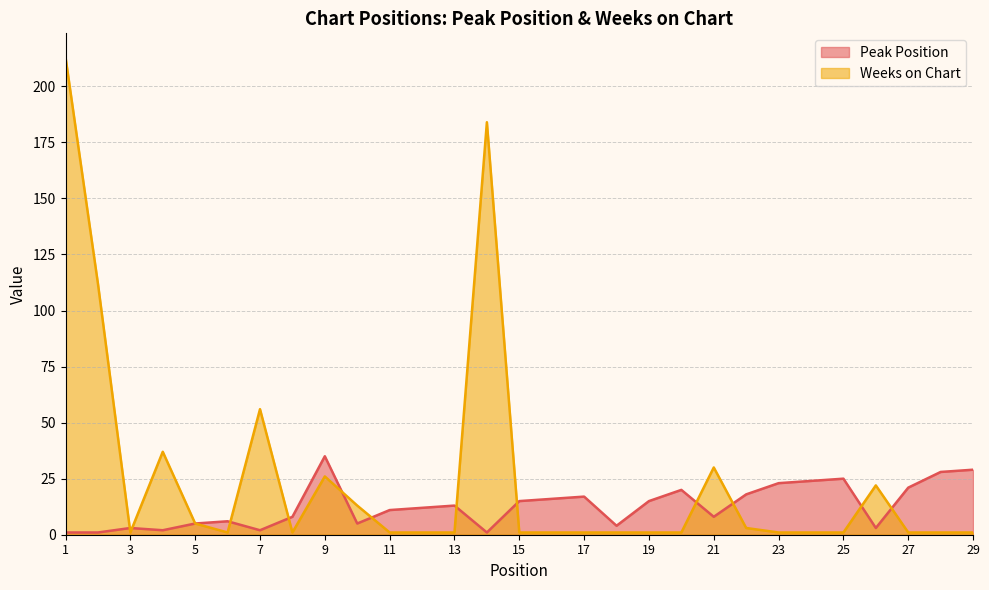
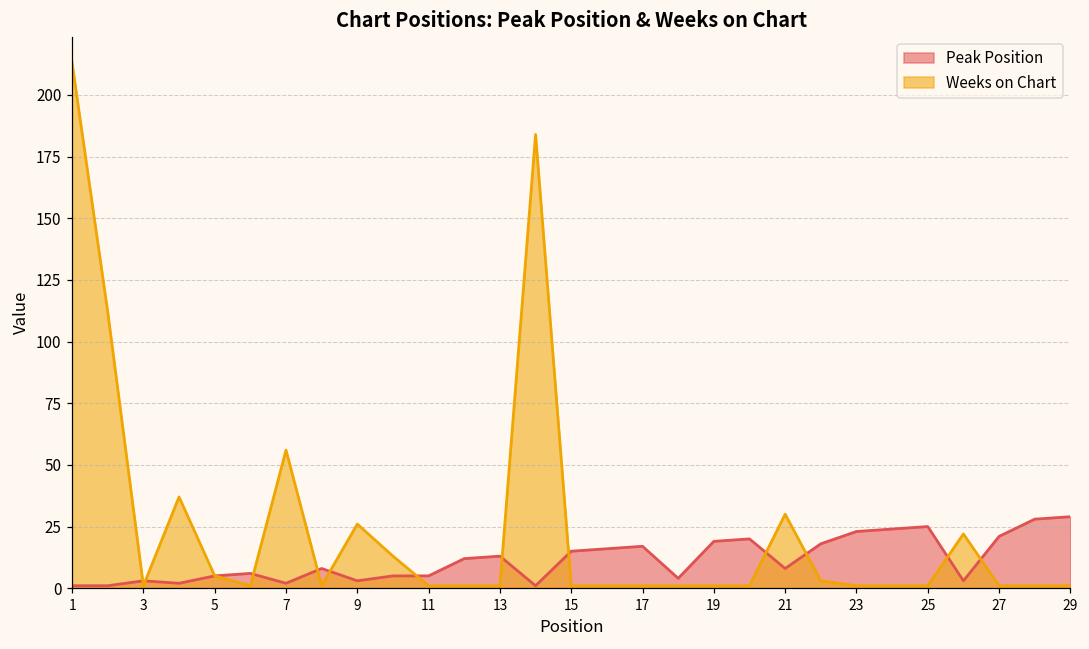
  {
    "Peak Position": {
      "1": 1,
      "3": 3,
      "7": 2,
-     "9": 35,
-     "11": 11,
+     "9": 3,
+     "11": 5,
      "13": 13,
      "15": 15,
      "17": 17,
-     "19": 15,
+     "19": 19,
      "21": 8,
      "23": 23,
      "25": 25,
      "27": 21,
      "29": 29
    },
    "Weeks on Chart": {
      "1": 213,
      "3": 1,
      "7": 56,
      "9": 26,
      "11": 1,
      "13": 1,
      "15": 1,
      "17": 1,
      "19": 1,
      "21": 30,
      "23": 1,
      "25": 1,
      "27": 1,
      "29": 1
    }
  }
